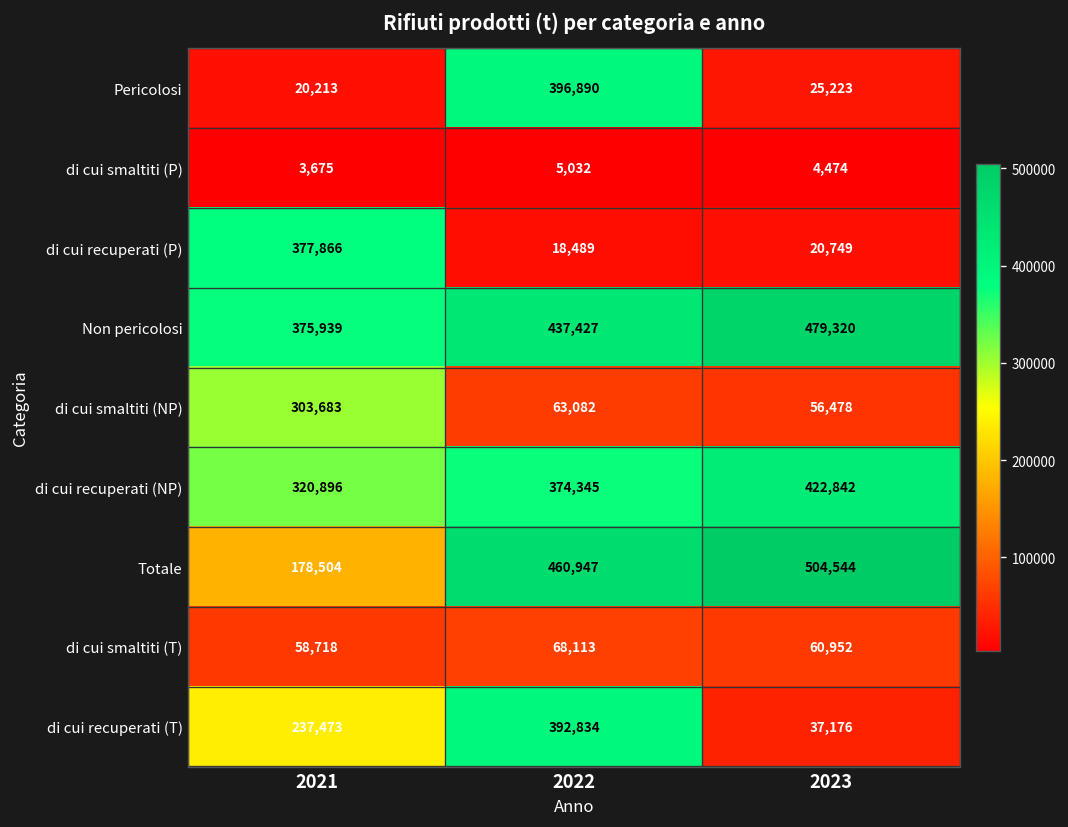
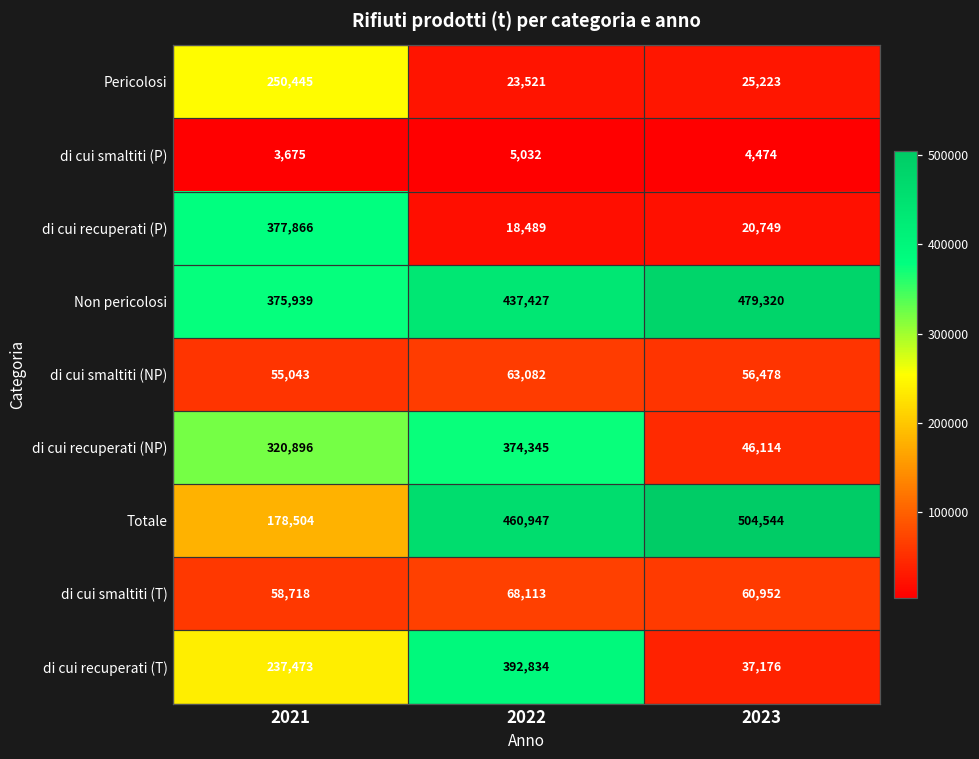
  {
    "Pericolosi": {
-     "2021": "20,213",
-     "2022": "396,890",
+     "2021": "250,445",
+     "2022": "23,521",
      "2023": "25,223"
    },
    "di cui smaltiti (P)": {
      "2021": "3,675",
      "2022": "5,032",
      "2023": "4,474"
    },
    "di cui recuperati (P)": {
      "2021": "377,866",
      "2022": "18,489",
      "2023": "20,749"
    },
    "Non pericolosi": {
      "2021": "375,939",
      "2022": "437,427",
      "2023": "479,320"
    },
    "di cui smaltiti (NP)": {
-     "2021": "303,683",
+     "2021": "55,043",
      "2022": "63,082",
      "2023": "56,478"
    },
    "di cui recuperati (NP)": {
      "2021": "320,896",
      "2022": "374,345",
-     "2023": "422,842"
+     "2023": "46,114"
    },
    "Totale": {
      "2021": "178,504",
      "2022": "460,947",
      "2023": "504,544"
    },
    "di cui smaltiti (T)": {
      "2021": "58,718",
      "2022": "68,113",
      "2023": "60,952"
    },
    "di cui recuperati (T)": {
      "2021": "237,473",
      "2022": "392,834",
      "2023": "37,176"
    }
  }
